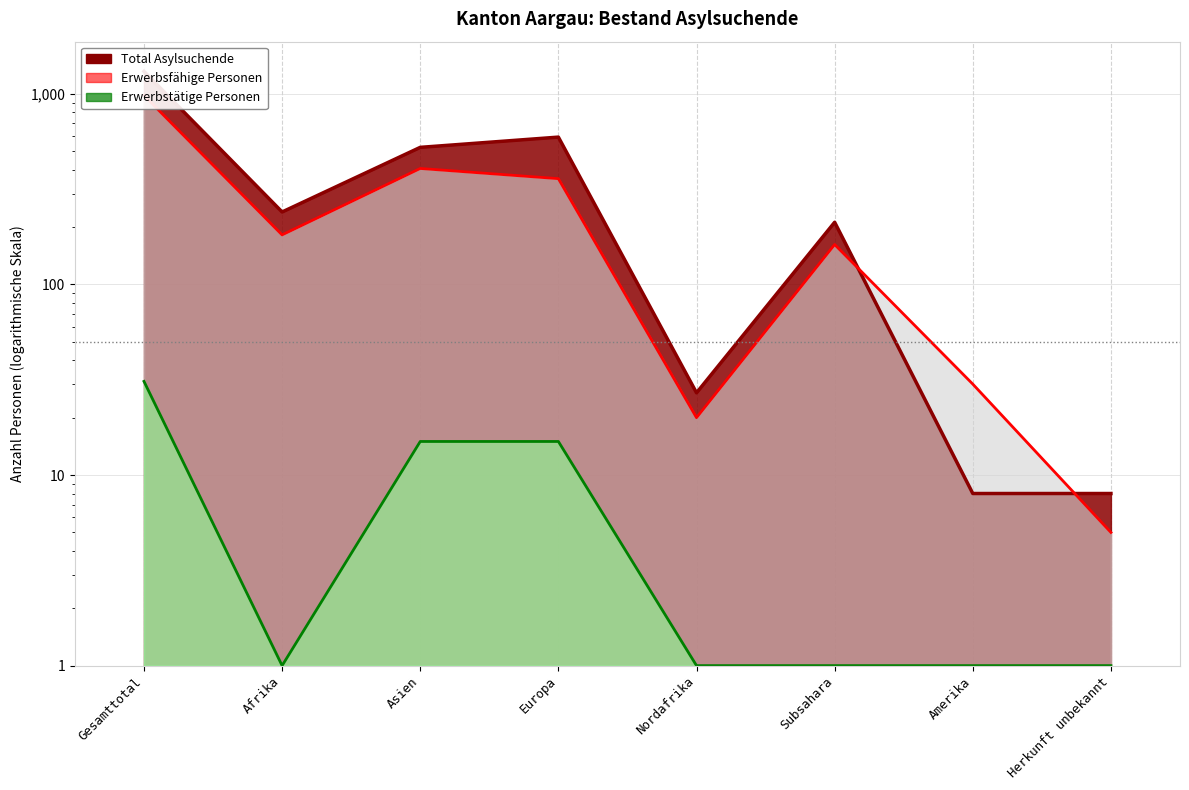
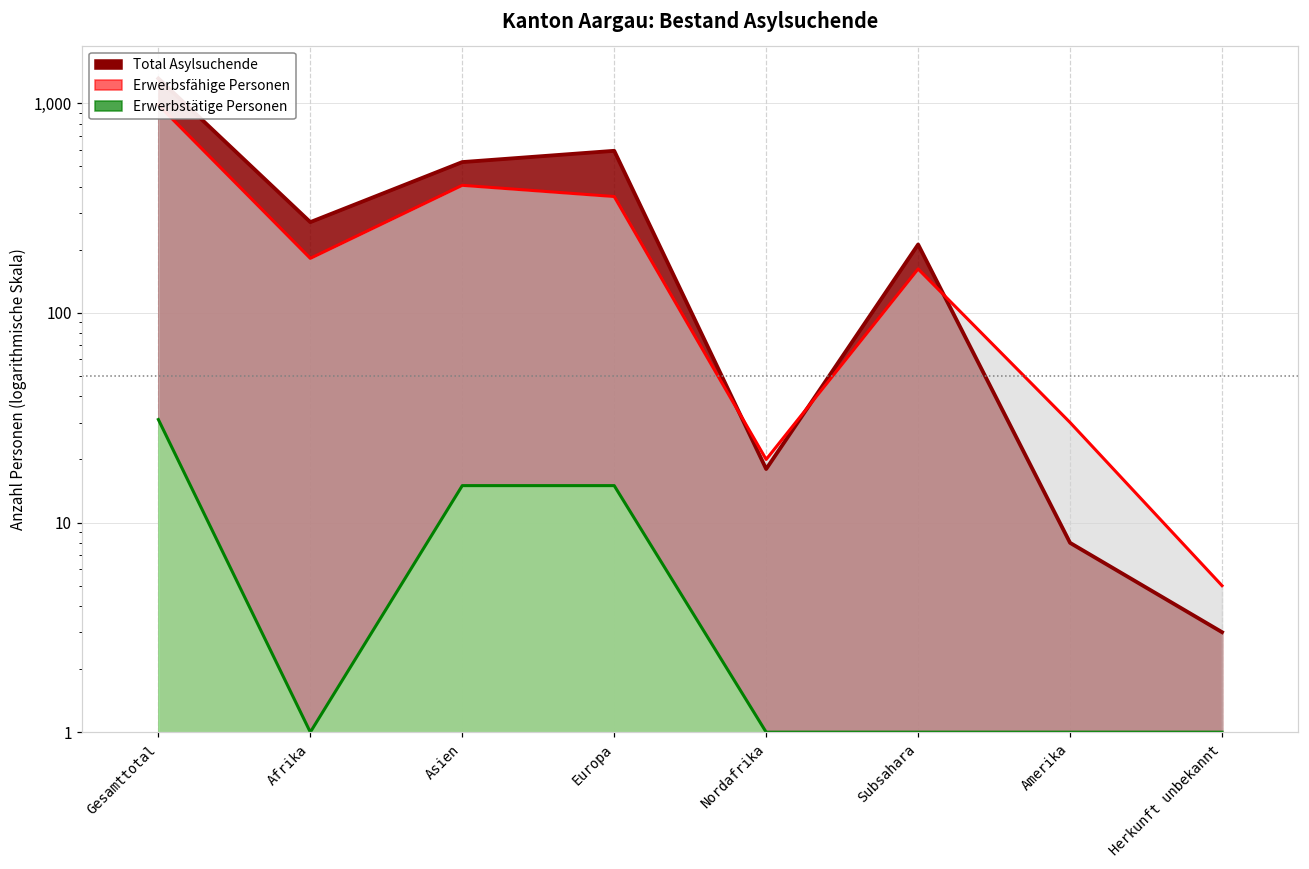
  {
    "Total Asylsuchende": {
-     "Afrika": 240,
+     "Afrika": 270,
      "Asien": 520,
      "Europa": 590,
-     "Nordafrika": 27,
+     "Nordafrika": 18,
      "Subsahara": 210,
      "Amerika": 8,
-     "Herkunft unbekannt": 8
+     "Herkunft unbekannt": 3
    }
  }
